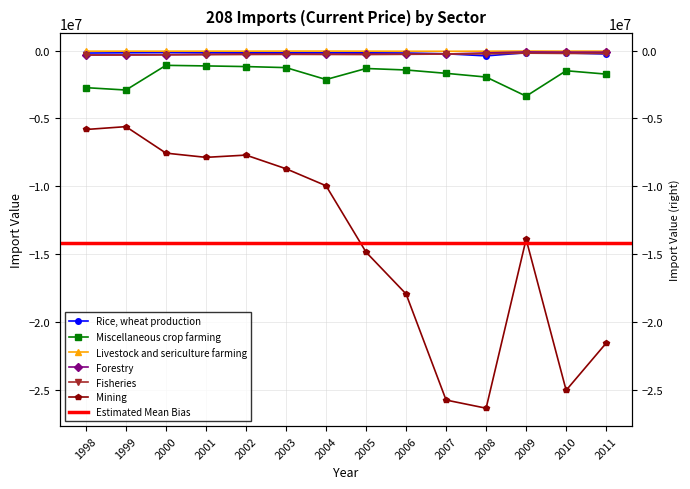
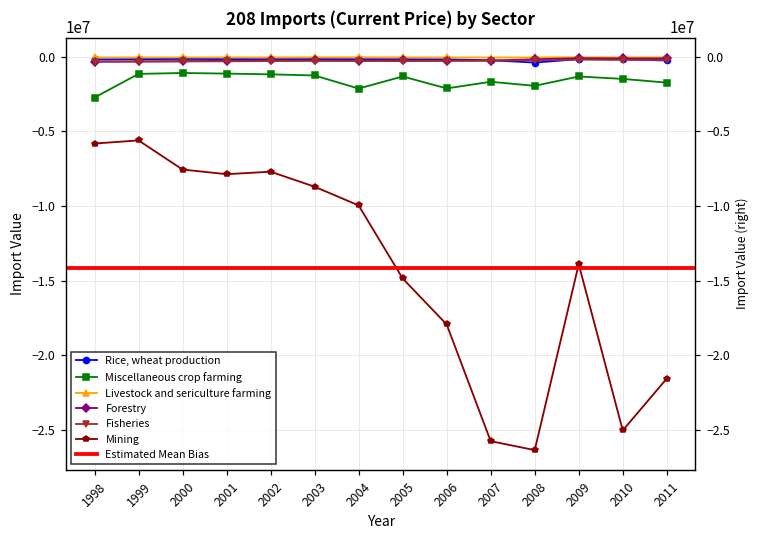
  {
    "Miscellaneous crop farming": {
      "1998": -2700000,
-     "1999": -2900000,
+     "1999": -1100000,
      "2000": -1100000,
      "2001": -1100000,
      "2002": -1200000,
      "2003": -1300000,
      "2004": -2100000,
      "2005": -1300000,
-     "2006": -1400000,
+     "2006": -2100000,
      "2007": -1700000,
      "2008": -1900000,
-     "2009": -3400000,
+     "2009": -1300000,
      "2010": -1500000,
      "2011": -1700000
    },
    "Mining": {
      "1998": -5800000,
      "1999": -5600000,
      "2000": -7600000,
      "2001": -7900000,
      "2002": -7700000,
      "2003": -8700000,
      "2004": -10000000,
      "2005": -14900000,
      "2006": -17900000,
      "2007": -25800000,
      "2008": -26400000,
      "2009": -13900000,
      "2010": -25000000,
      "2011": -21600000
    }
  }
